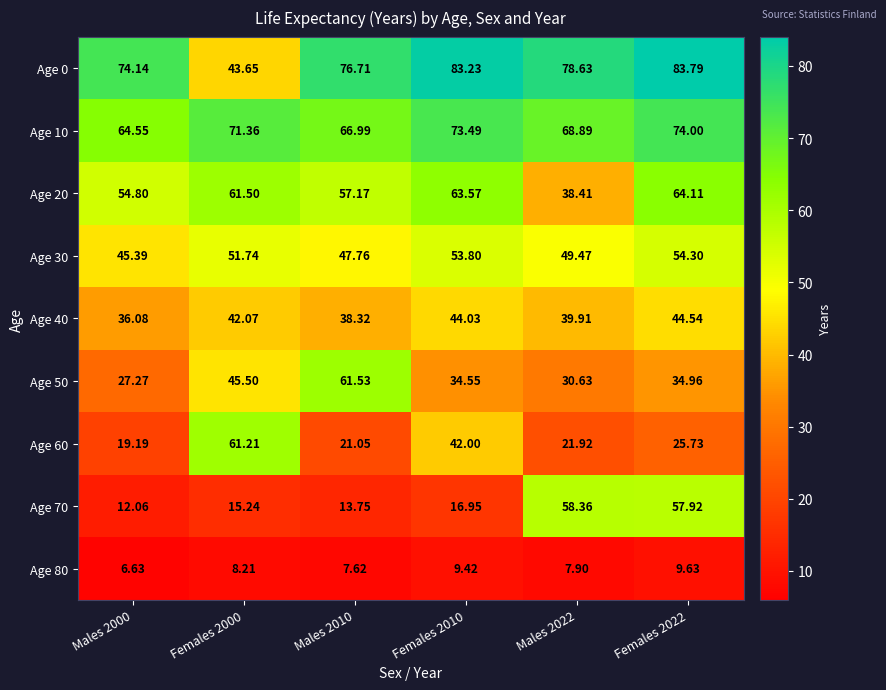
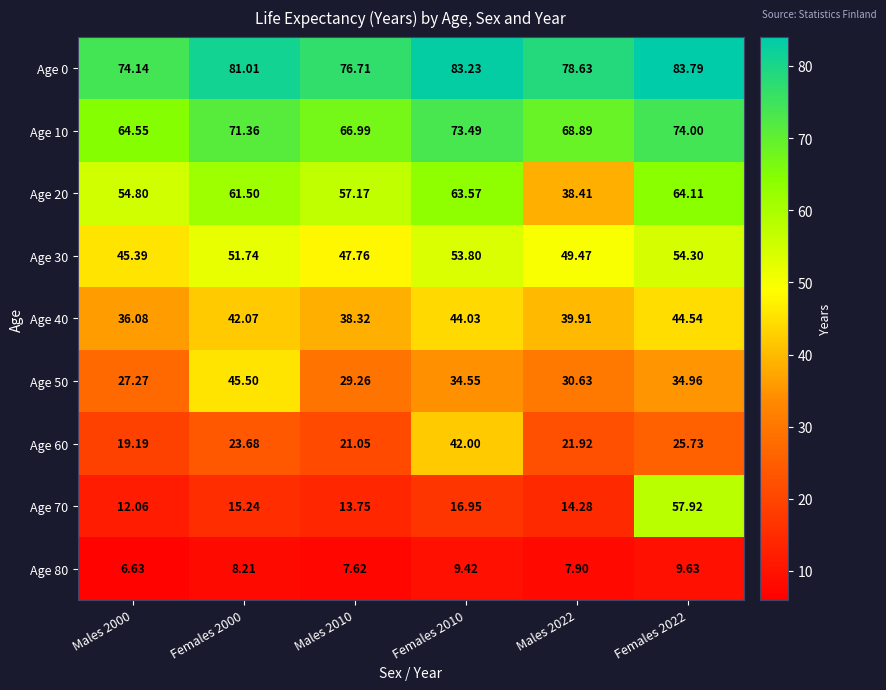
  {
    "Age 0": {
      "Males 2000": 74.14,
-     "Females 2000": 43.65,
+     "Females 2000": 81.01,
      "Males 2010": 76.71,
      "Females 2010": 83.23,
      "Males 2022": 78.63,
      "Females 2022": 83.79
    },
    "Age 10": {
      "Males 2000": 64.55,
      "Females 2000": 71.36,
      "Males 2010": 66.99,
      "Females 2010": 73.49,
      "Males 2022": 68.89,
      "Females 2022": 74.00
    },
    "Age 20": {
      "Males 2000": 54.80,
      "Females 2000": 61.50,
      "Males 2010": 57.17,
      "Females 2010": 63.57,
      "Males 2022": 38.41,
      "Females 2022": 64.11
    },
    "Age 30": {
      "Males 2000": 45.39,
      "Females 2000": 51.74,
      "Males 2010": 47.76,
      "Females 2010": 53.80,
      "Males 2022": 49.47,
      "Females 2022": 54.30
    },
    "Age 40": {
      "Males 2000": 36.08,
      "Females 2000": 42.07,
      "Males 2010": 38.32,
      "Females 2010": 44.03,
      "Males 2022": 39.91,
      "Females 2022": 44.54
    },
    "Age 50": {
      "Males 2000": 27.27,
      "Females 2000": 45.50,
-     "Males 2010": 61.53,
+     "Males 2010": 29.26,
      "Females 2010": 34.55,
      "Males 2022": 30.63,
      "Females 2022": 34.96
    },
    "Age 60": {
      "Males 2000": 19.19,
-     "Females 2000": 61.21,
+     "Females 2000": 23.68,
      "Males 2010": 21.05,
      "Females 2010": 42.00,
      "Males 2022": 21.92,
      "Females 2022": 25.73
    },
    "Age 70": {
      "Males 2000": 12.06,
      "Females 2000": 15.24,
      "Males 2010": 13.75,
      "Females 2010": 16.95,
-     "Males 2022": 58.36,
+     "Males 2022": 14.28,
      "Females 2022": 57.92
    },
    "Age 80": {
      "Males 2000": 6.63,
      "Females 2000": 8.21,
      "Males 2010": 7.62,
      "Females 2010": 9.42,
      "Males 2022": 7.90,
      "Females 2022": 9.63
    }
  }
